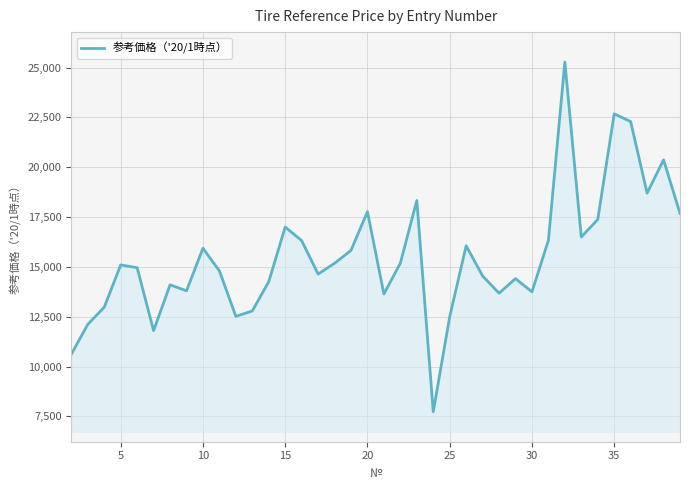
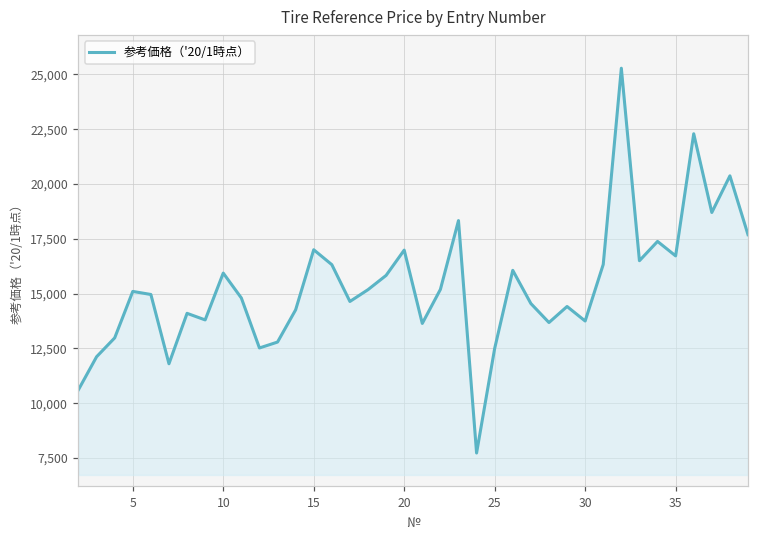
  {
    "5": "15,100",
    "10": "15,900",
    "15": "17,000",
-   "20": "17,800",
+   "20": "17,000",
    "25": "12,500",
    "30": "13,800",
-   "35": "22,700"
+   "35": "16,700"
  }
